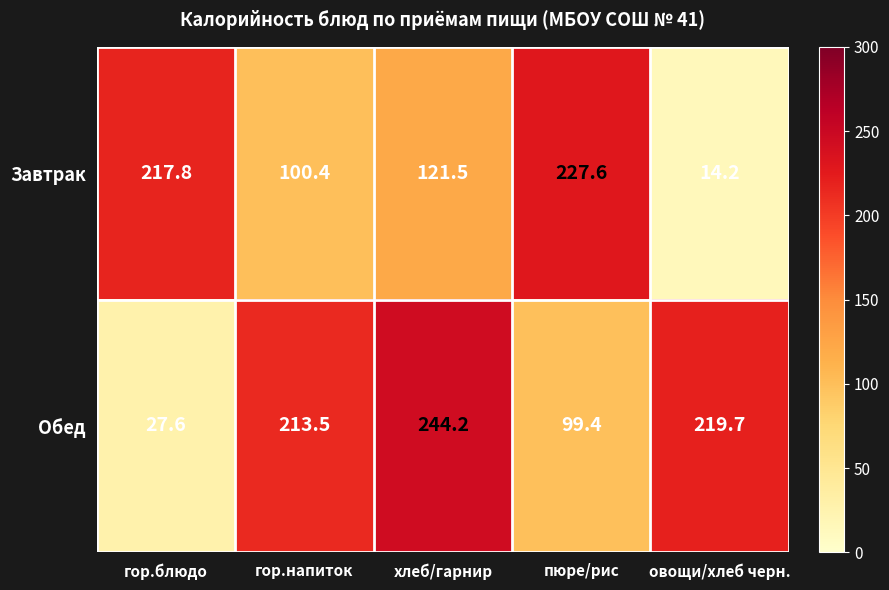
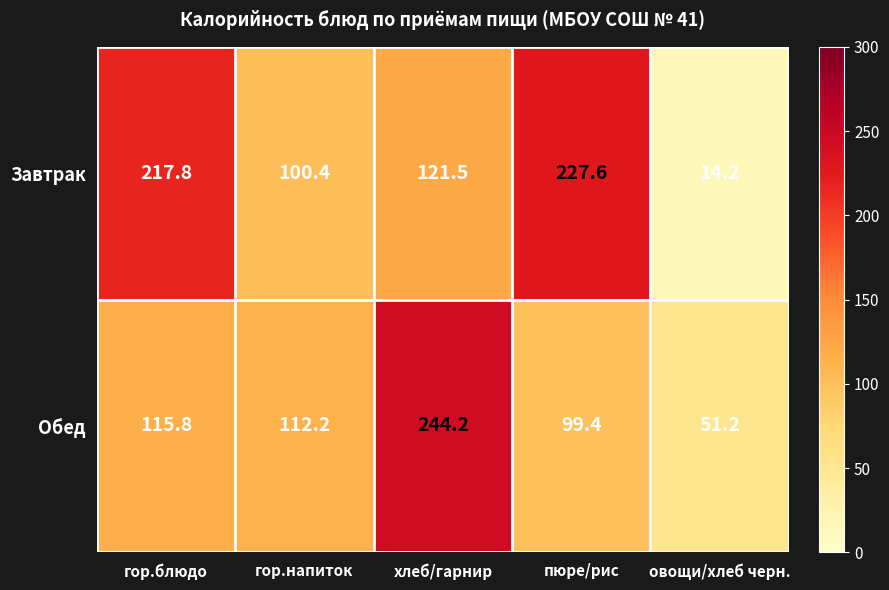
  {
    "Завтрак": {
      "гор.блюдо": 217.8,
      "гор.напиток": 100.4,
      "хлеб/гарнир": 121.5,
      "пюре/рис": 227.6,
      "овощи/хлеб черн.": 14.2
    },
    "Обед": {
-     "гор.блюдо": 27.6,
-     "гор.напиток": 213.5,
+     "гор.блюдо": 115.8,
+     "гор.напиток": 112.2,
      "хлеб/гарнир": 244.2,
      "пюре/рис": 99.4,
-     "овощи/хлеб черн.": 219.7
+     "овощи/хлеб черн.": 51.2
    }
  }
